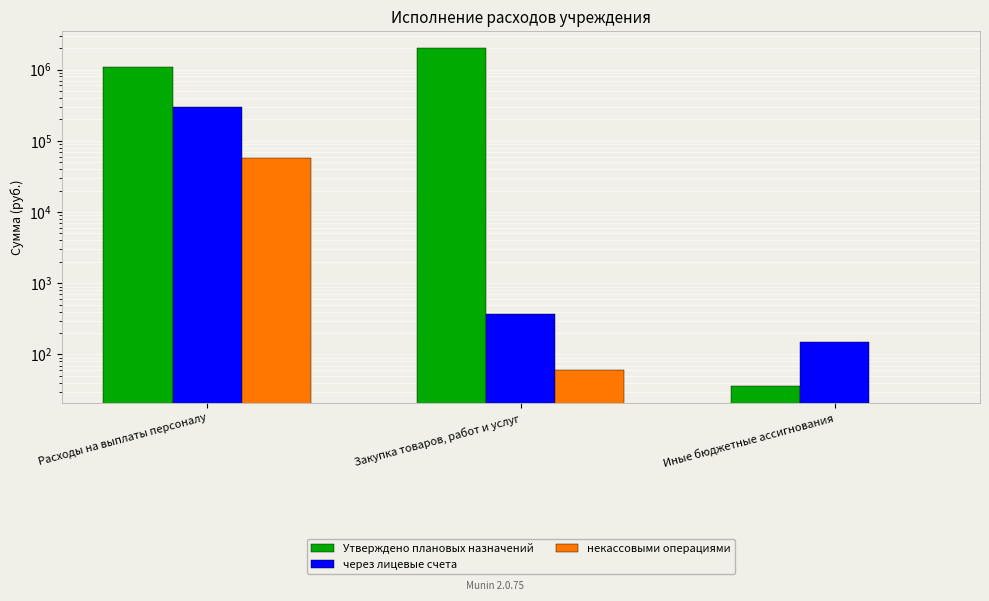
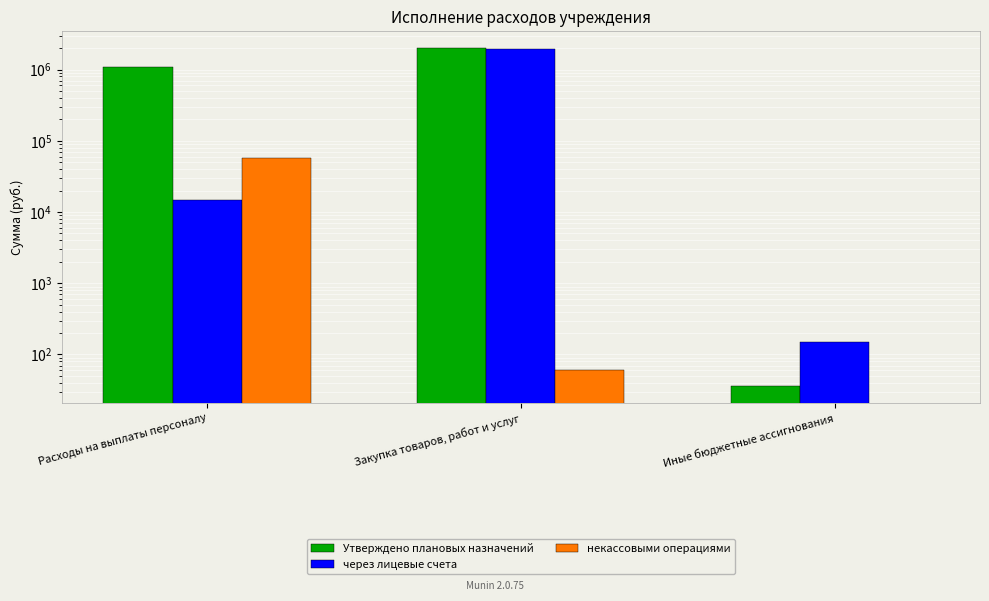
  {
    "Утверждено плановых назначений": {
      "Расходы на выплаты персоналу": 1100000,
      "Закупка товаров, работ и услуг": 2000000,
      "Иные бюджетные ассигнования": 40
    },
    "через лицевые счета": {
-     "Расходы на выплаты персоналу": 290000,
-     "Закупка товаров, работ и услуг": 400,
+     "Расходы на выплаты персоналу": 15000,
+     "Закупка товаров, работ и услуг": 1900000,
      "Иные бюджетные ассигнования": 150
    },
    "некассовыми операциями": {
      "Расходы на выплаты персоналу": 60000,
      "Закупка товаров, работ и услуг": 60
    }
  }
